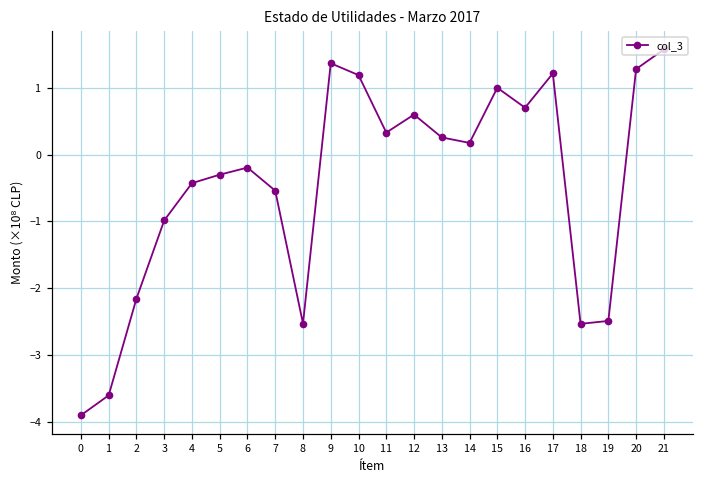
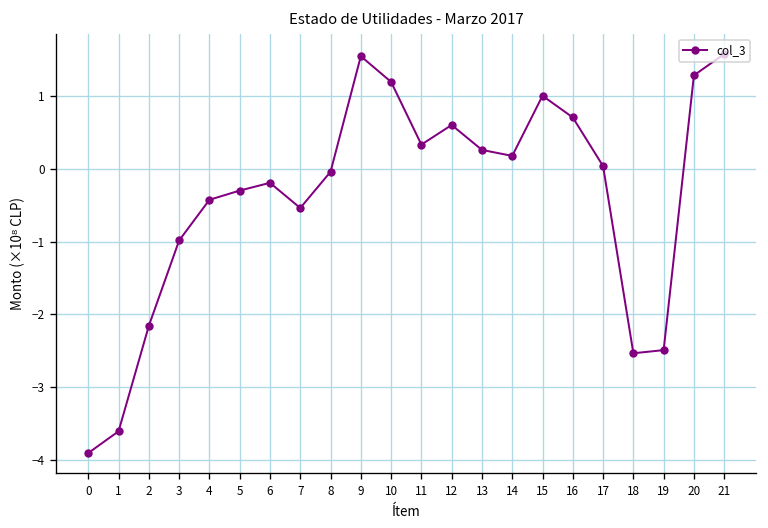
  {
    "0": -3.9,
    "1": -3.6,
    "2": -2.2,
    "3": -1.0,
    "4": -0.4,
    "5": -0.3,
    "6": -0.2,
    "7": -0.5,
-   "8": -2.5,
-   "9": 1.4,
+   "8": 0.0,
+   "9": 1.5,
    "10": 1.2,
    "11": 0.3,
    "12": 0.6,
    "13": 0.3,
    "14": 0.2,
    "15": 1.0,
    "16": 0.7,
-   "17": 1.2,
+   "17": 0.0,
    "18": -2.5,
    "19": -2.5,
    "20": 1.3
  }
